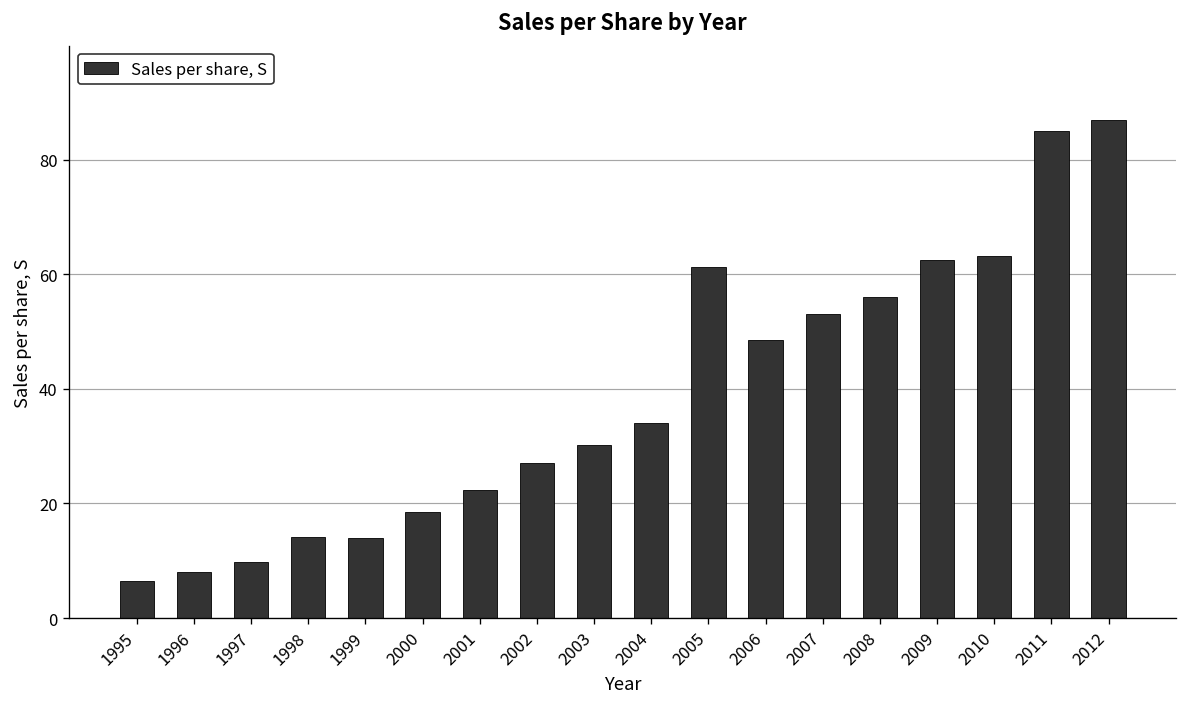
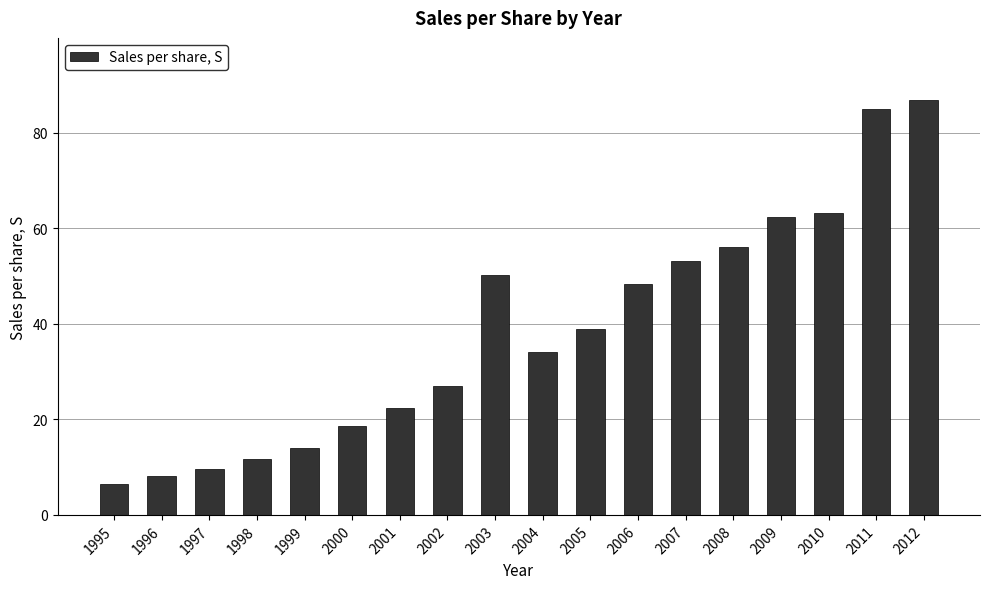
  {
    "1995": 7,
    "1996": 8,
    "1997": 10,
-   "1998": 14,
+   "1998": 12,
    "1999": 14,
    "2000": 19,
    "2001": 22,
    "2002": 27,
-   "2003": 30,
+   "2003": 50,
    "2004": 34,
-   "2005": 61,
+   "2005": 39,
    "2006": 48,
    "2007": 53,
    "2008": 56,
    "2009": 62,
    "2010": 63,
    "2011": 85,
    "2012": 87
  }
